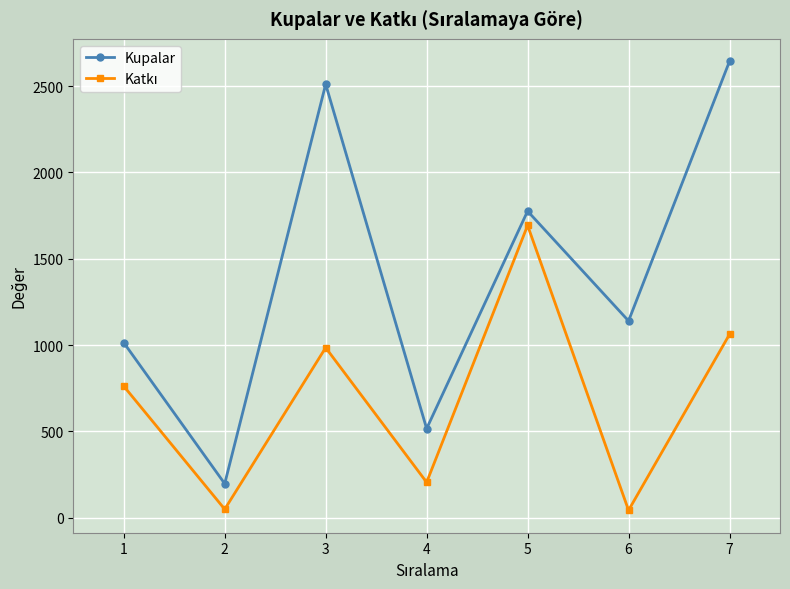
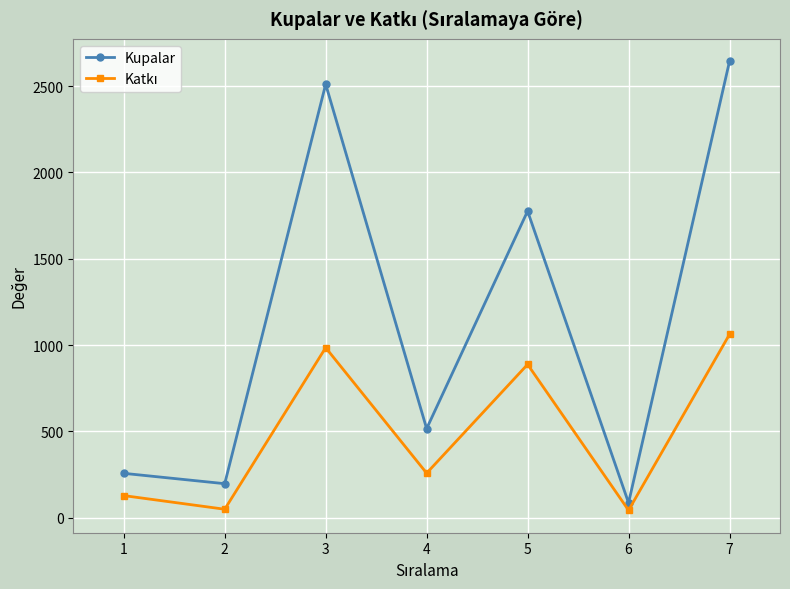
  {
    "Kupalar": {
-     "1": 1010,
+     "1": 260,
      "2": 200,
      "3": 2510,
      "4": 520,
      "5": 1780,
-     "6": 1140,
+     "6": 90,
      "7": 2640
    },
    "Katkı": {
-     "1": 760,
+     "1": 130,
      "2": 50,
      "3": 990,
-     "4": 210,
-     "5": 1690,
+     "4": 260,
+     "5": 890,
      "6": 40,
      "7": 1060
    }
  }
